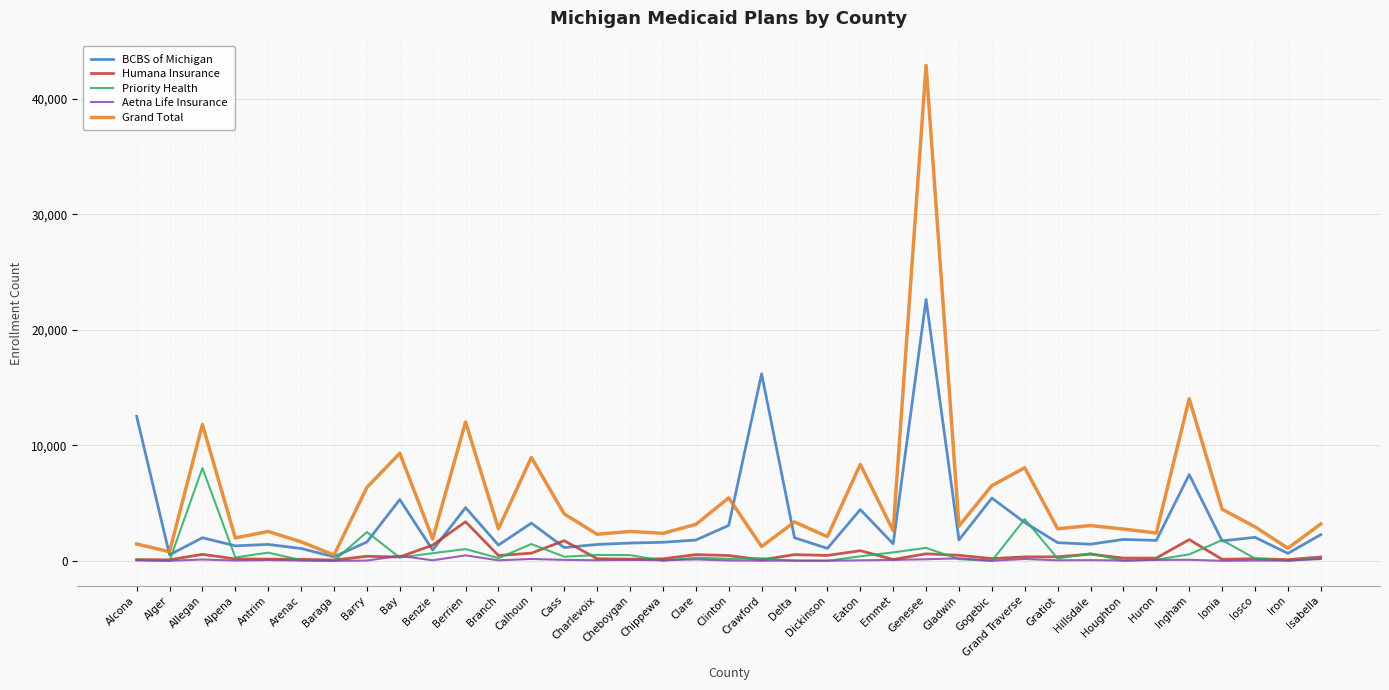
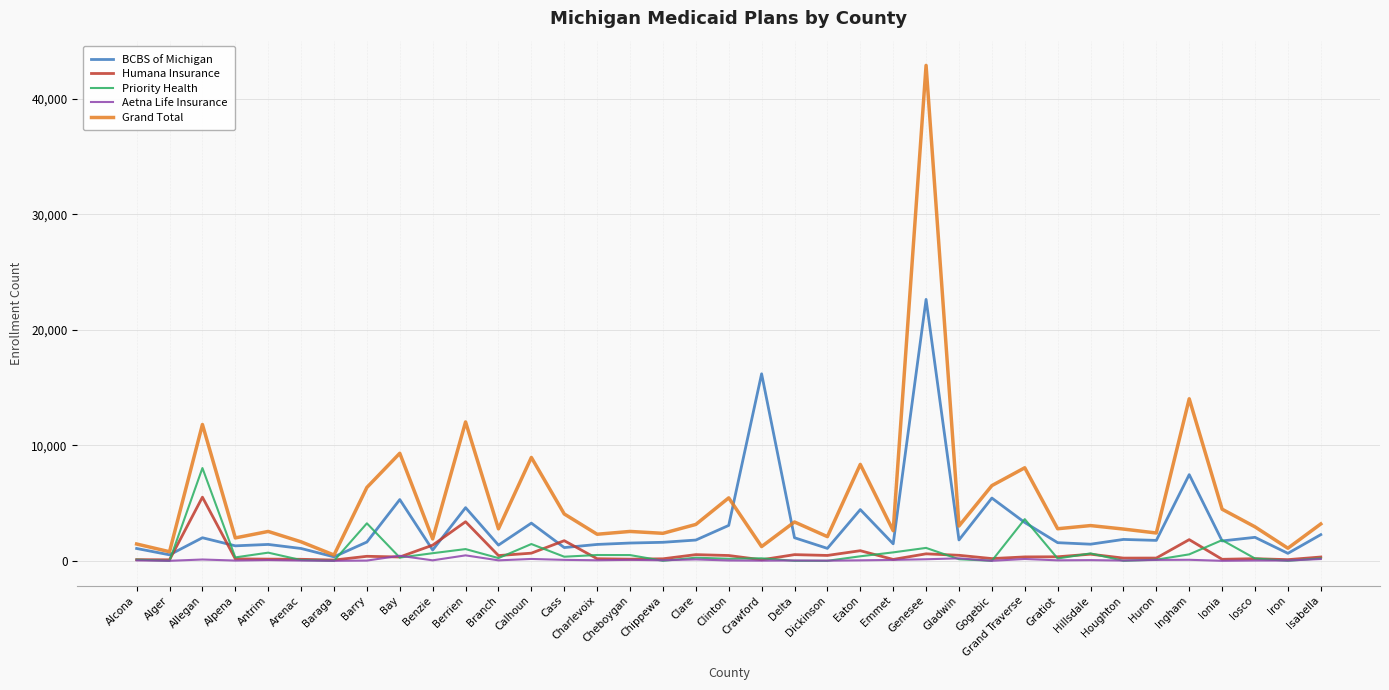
  {
    "BCBS of Michigan": {
-     "Alcona": "12,500",
+     "Alcona": "1,100",
      "Alger": "500",
      "Allegan": "2,000",
      "Alpena": "1,300",
      "Antrim": "1,400",
      "Arenac": "1,100",
      "Barry": "1,600",
      "Bay": "5,300",
      "Benzie": "900",
      "Berrien": "4,600",
      "Branch": "1,400",
      "Calhoun": "3,300",
      "Cass": "1,100",
      "Charlevoix": "1,400",
      "Cheboygan": "1,500",
      "Chippewa": "1,600",
      "Clare": "1,800",
      "Clinton": "3,100",
      "Crawford": "16,200",
      "Delta": "2,000",
      "Dickinson": "1,100",
      "Eaton": "4,400",
      "Emmet": "1,500",
      "Genesee": "22,600",
      "Gladwin": "1,800",
      "Gogebic": "5,400",
      "Grand Traverse": "3,300",
      "Gratiot": "1,600",
      "Hillsdale": "1,400",
      "Houghton": "1,900",
      "Huron": "1,800",
      "Ingham": "7,500",
      "Iosco": "2,000",
      "Iron": "600",
      "Isabella": "2,300"
    },
    "Humana Insurance": {
-     "Allegan": "600",
+     "Allegan": "5,500",
      "Barry": "400",
      "Benzie": "1,400",
      "Berrien": "3,400",
      "Calhoun": "700",
      "Cass": "1,700",
      "Clare": "500",
      "Clinton": "500",
      "Delta": "500",
      "Dickinson": "500",
      "Eaton": "900",
      "Genesee": "600",
      "Gladwin": "500",
      "Ingham": "1,800"
    },
    "Priority Health": {
      "Allegan": "8,000",
      "Antrim": "700",
-     "Barry": "2,500",
+     "Barry": "3,200",
      "Benzie": "700",
      "Berrien": "1,000",
      "Calhoun": "1,500",
      "Cass": "400",
      "Charlevoix": "500",
      "Cheboygan": "500",
      "Eaton": "400",
      "Emmet": "700",
      "Genesee": "1,100",
      "Grand Traverse": "3,600",
      "Ingham": "600"
    },
    "Aetna Life Insurance": {
      "Allegan": "100",
      "Barry": "0",
      "Benzie": "0",
      "Berrien": "500",
      "Calhoun": "200",
      "Cass": "100",
      "Eaton": "0",
      "Genesee": "100",
      "Hillsdale": "100",
      "Ingham": "100"
    },
    "Grand Total": {
      "Alcona": "1,500",
      "Alger": "800",
      "Allegan": "11,800",
      "Alpena": "2,000",
      "Antrim": "2,500",
      "Arenac": "1,600",
      "Barry": "6,400",
      "Bay": "9,300",
      "Benzie": "1,900",
      "Berrien": "12,000",
      "Branch": "2,800",
      "Calhoun": "9,000",
      "Cass": "4,100",
      "Charlevoix": "2,300",
      "Cheboygan": "2,500",
      "Chippewa": "2,400",
      "Clare": "3,100",
      "Clinton": "5,500",
      "Crawford": "1,200",
      "Delta": "3,400",
      "Dickinson": "2,100",
      "Eaton": "8,300",
      "Emmet": "2,600",
      "Genesee": "42,900",
      "Gladwin": "3,000",
      "Gogebic": "6,500",
      "Grand Traverse": "8,100",
      "Gratiot": "2,800",
      "Hillsdale": "3,100",
      "Houghton": "2,700",
      "Huron": "2,400",
      "Ingham": "14,000",
      "Ionia": "4,500",
      "Iosco": "2,900",
      "Iron": "1,100",
      "Isabella": "3,200"
    }
  }
